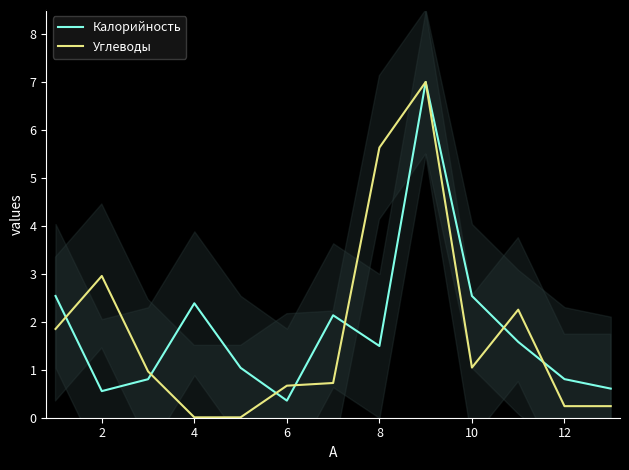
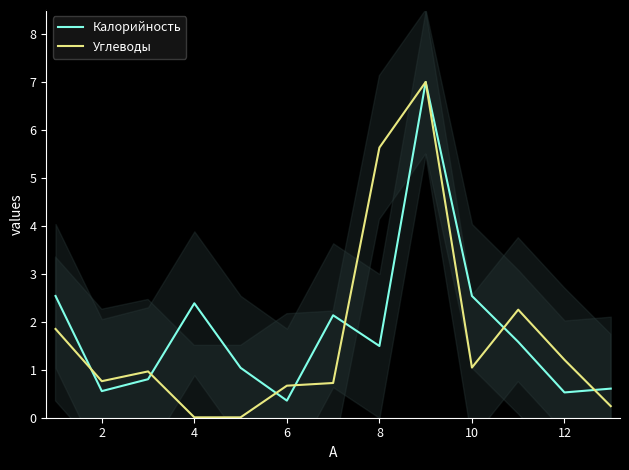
  {
    "Калорийность": {
      "2": 0.6,
      "4": 2.4,
      "6": 0.4,
      "8": 1.5,
-     "12": 0.8
+     "12": 0.5
    },
    "Углеводы": {
-     "2": 3.0,
+     "2": 0.8,
      "4": 0.0,
      "6": 0.7,
      "8": 5.6,
      "10": 1.0,
-     "12": 0.2
+     "12": 1.2
    }
  }
